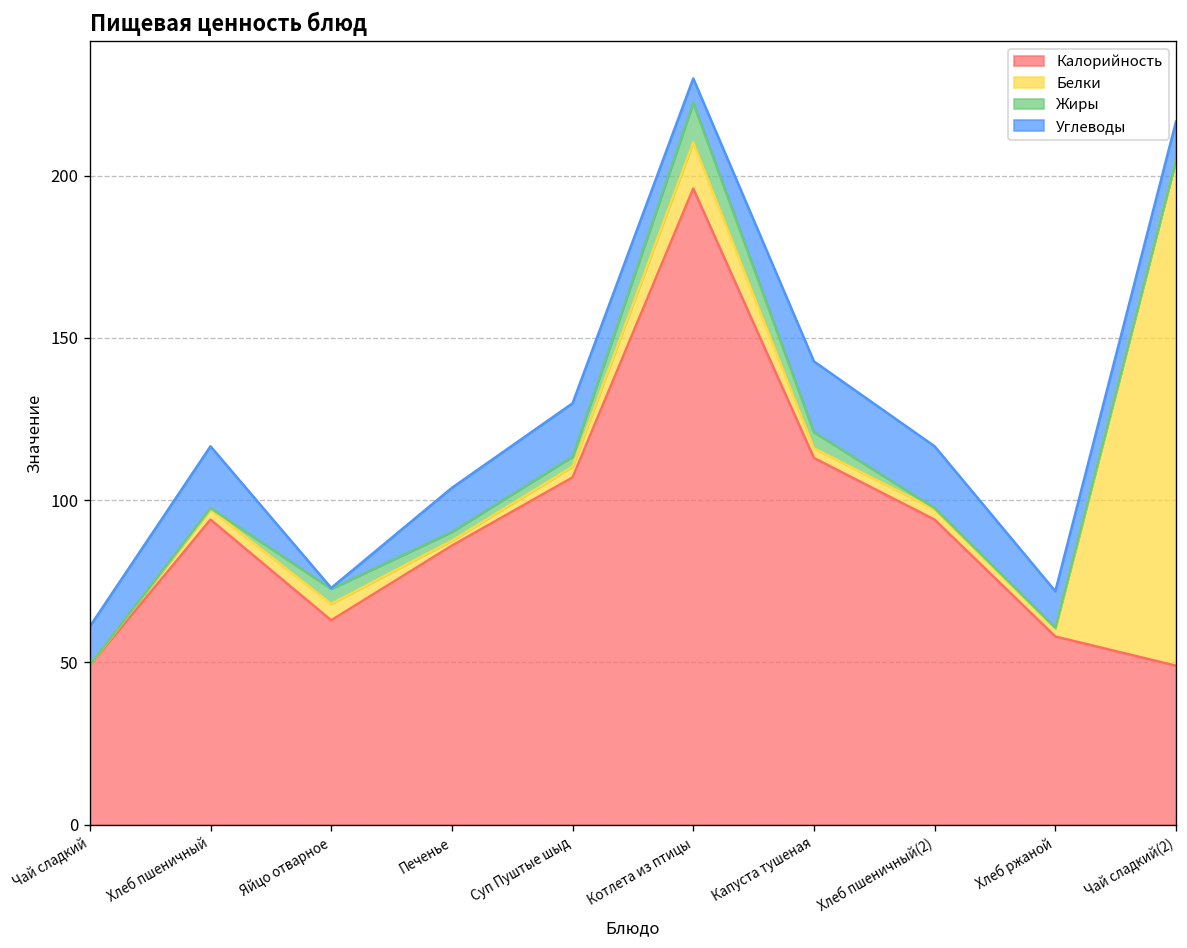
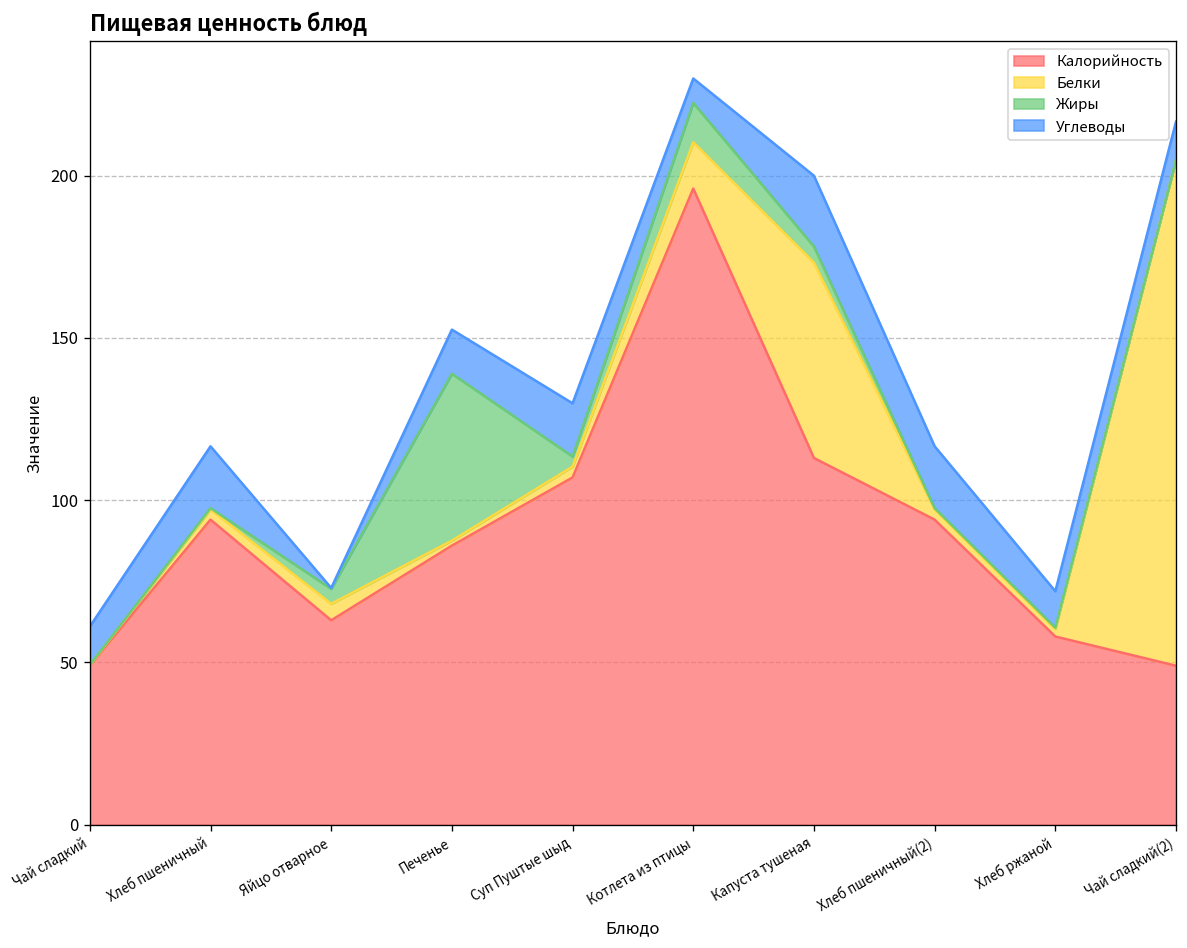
  {
    "Калорийность": {
      "Хлеб пшеничный": 94,
      "Яйцо отварное": 63,
      "Печенье": 86,
      "Суп Пуштые шыд": 107,
      "Котлета из птицы": 196,
      "Капуста тушеная": 113,
      "Хлеб пшеничный(2)": 94,
      "Хлеб ржаной": 58,
      "Чай сладкий(2)": 49
    },
    "Белки": {
      "Яйцо отварное": 5,
      "Печенье": 2,
      "Суп Пуштые шыд": 3,
      "Котлета из птицы": 14,
-     "Капуста тушеная": 3
+     "Капуста тушеная": 60
    },
    "Жиры": {
-     "Печенье": 3,
+     "Печенье": 51,
      "Суп Пуштые шыд": 3,
      "Котлета из птицы": 12,
      "Капуста тушеная": 5
    },
    "Углеводы": {
      "Чай сладкий": 12,
      "Хлеб пшеничный": 19,
      "Печенье": 14,
      "Суп Пуштые шыд": 16,
      "Котлета из птицы": 8,
      "Капуста тушеная": 22,
      "Хлеб пшеничный(2)": 19,
      "Хлеб ржаной": 11,
      "Чай сладкий(2)": 12
    }
  }
